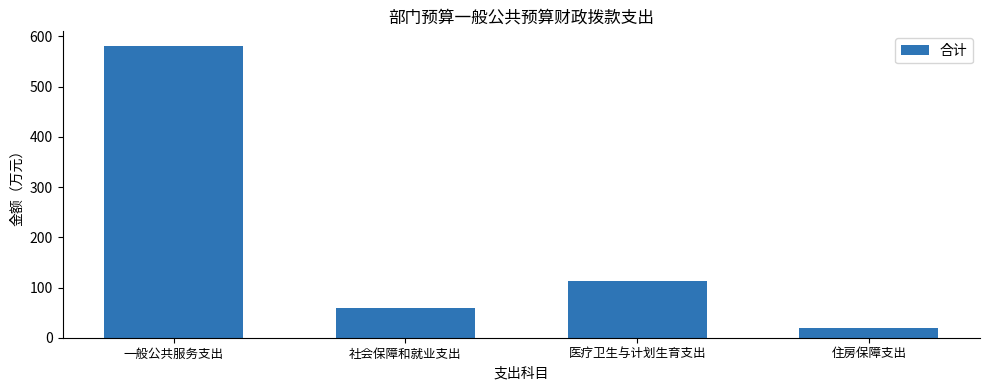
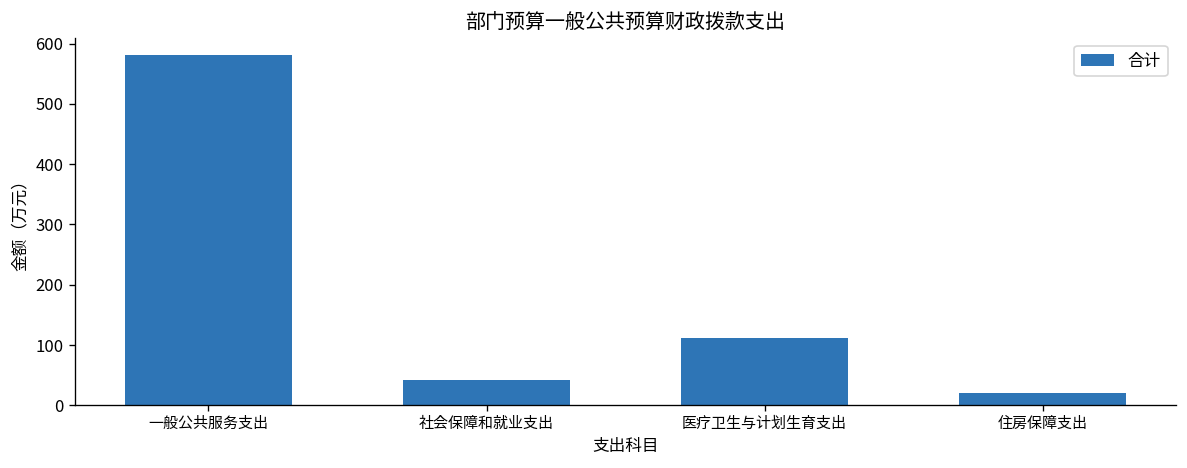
  {
    "一般公共服务支出": 580,
-   "社会保障和就业支出": 60,
+   "社会保障和就业支出": 40,
    "医疗卫生与计划生育支出": 110,
    "住房保障支出": 20
  }
